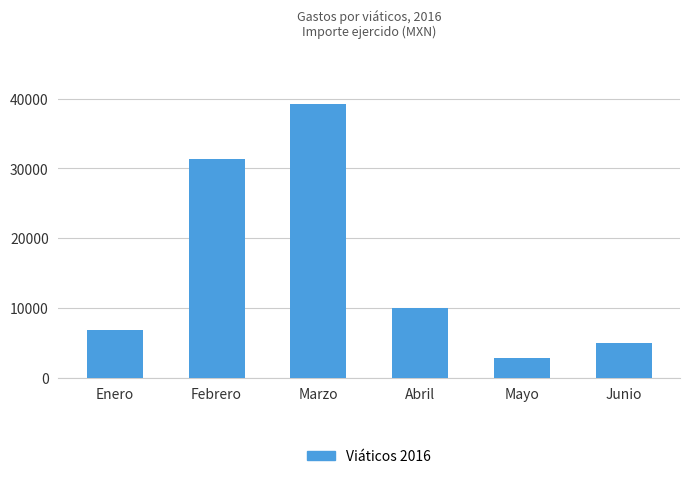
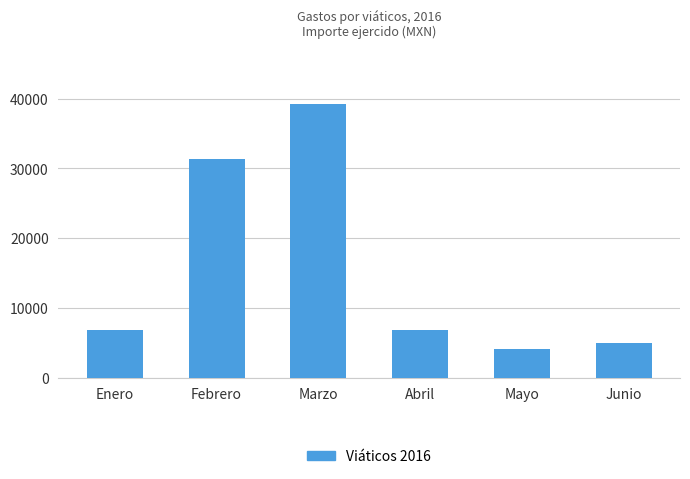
  {
    "Enero": 7000,
    "Febrero": 31000,
    "Marzo": 39000,
-   "Abril": 10000,
-   "Mayo": 3000,
+   "Abril": 7000,
+   "Mayo": 4000,
    "Junio": 5000
  }
